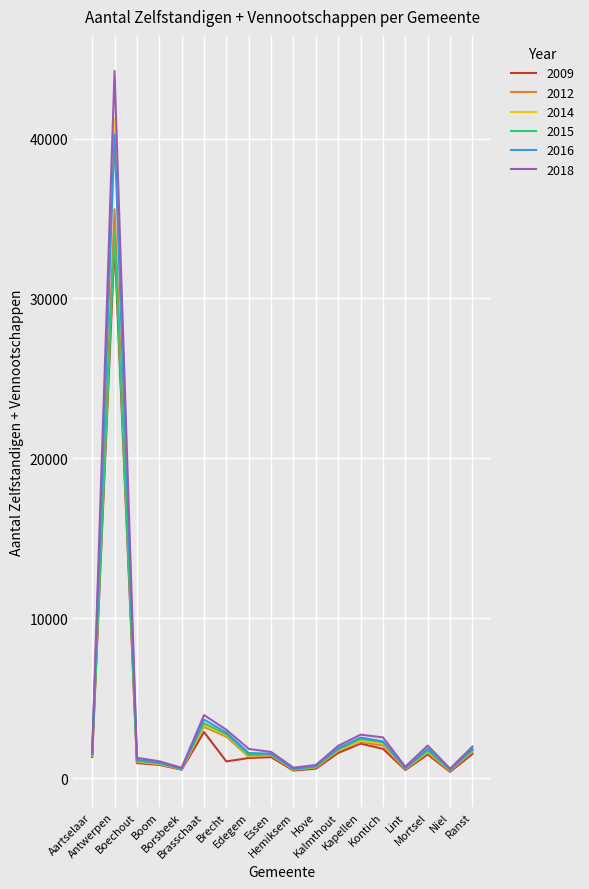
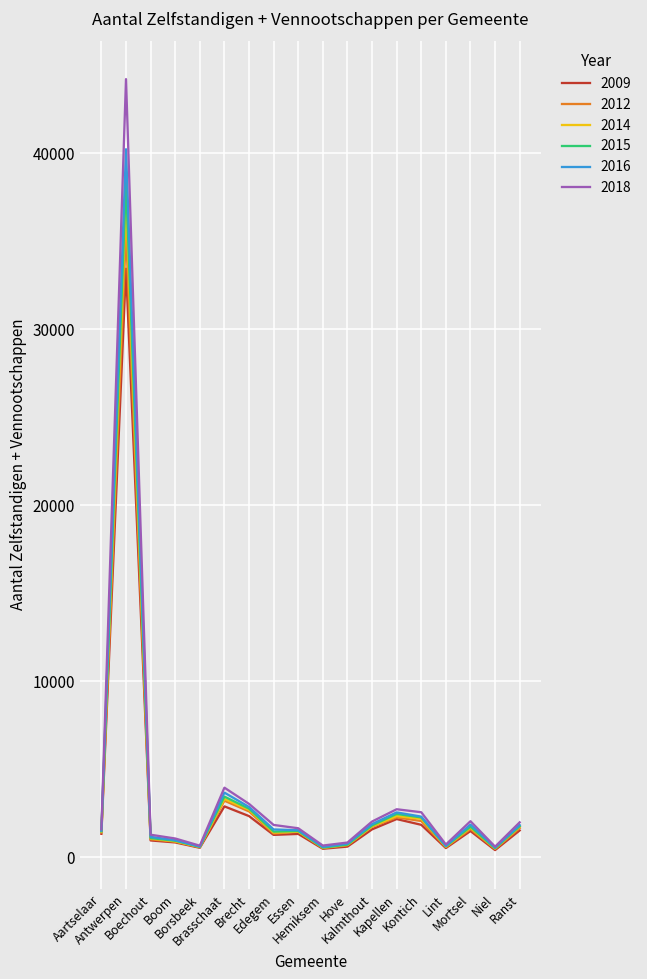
  {
    "2009": {
      "Antwerpen": 33500,
      "Brasschaat": 2900,
-     "Brecht": 1100,
+     "Brecht": 2300,
      "Kontich": 1800
    },
    "2012": {
      "Antwerpen": 35600
    },
    "2014": {
-     "Antwerpen": 41200
+     "Antwerpen": 37300
    },
    "2015": {
-     "Antwerpen": 34100
+     "Antwerpen": 38400
    },
    "2016": {
      "Antwerpen": 40200,
      "Brasschaat": 3700
    },
    "2018": {
      "Antwerpen": 44200,
      "Brasschaat": 4000,
      "Brecht": 3000,
      "Edegem": 1800,
      "Kapellen": 2700,
      "Kontich": 2600,
      "Mortsel": 2100
    }
  }
